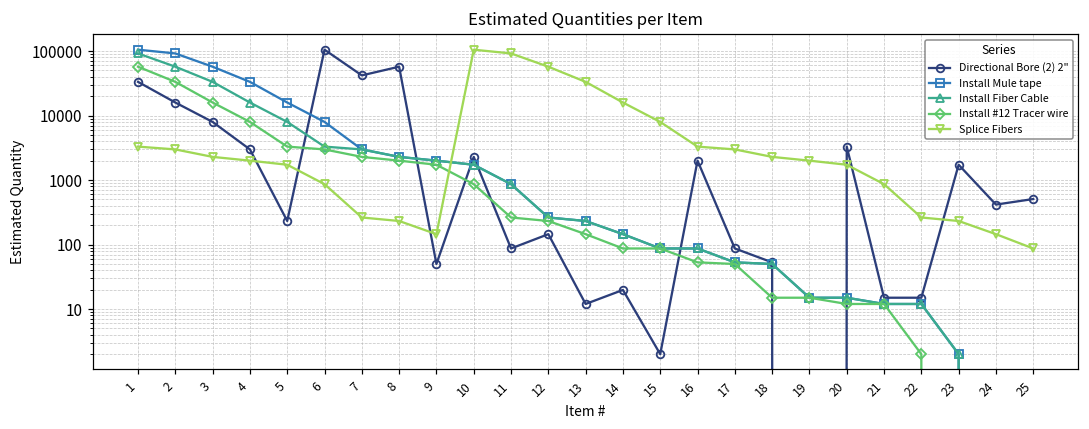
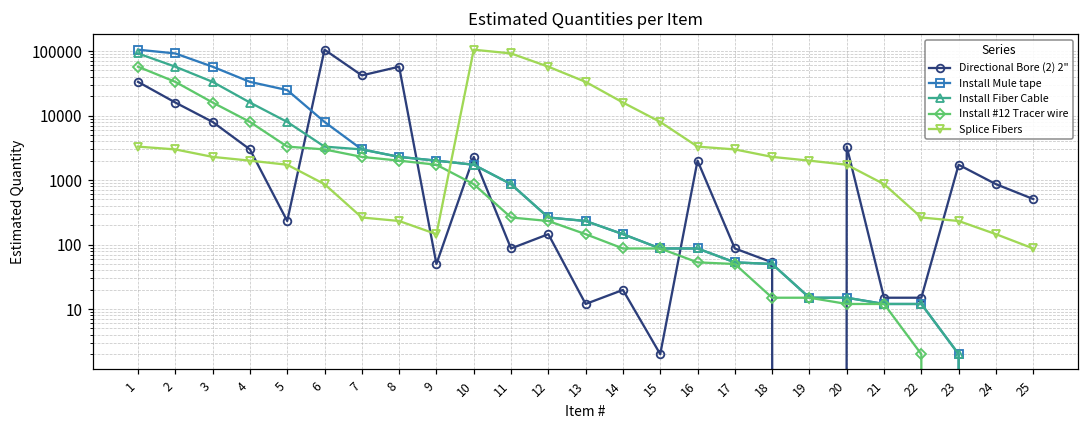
  {
    "Directional Bore (2) 2\"": {
      "1": 30000,
      "2": 16000,
      "3": 8000,
      "4": 3000,
      "5": 230,
      "6": 100000,
      "7": 40000,
      "8": 60000,
      "9": 50,
      "10": 2300,
      "11": 90,
      "12": 150,
      "13": 12,
      "14": 20,
      "15": 2,
      "16": 2000,
      "17": 90,
      "20": 3000,
      "21": 15,
      "22": 15,
      "23": 1700,
-     "24": 400,
+     "24": 900,
      "25": 500
    },
    "Install Mule tape": {
      "1": 100000,
      "2": 90000,
      "3": 60000,
      "4": 30000,
-     "5": 16000,
+     "5": 25000,
      "6": 8000
    },
    "Splice Fibers": {
      "1": 3000,
      "2": 3000,
      "3": 2300,
      "4": 2000,
      "5": 1700,
      "6": 900,
      "7": 300,
      "8": 230,
      "9": 150,
      "10": 100000,
      "11": 90000,
      "12": 60000,
      "13": 30000,
      "14": 16000,
      "15": 8000,
      "16": 3000,
      "17": 3000,
      "18": 2300,
      "19": 2000,
      "20": 1700,
      "21": 900,
      "22": 300,
      "23": 230,
      "24": 150,
      "25": 90
    }
  }
